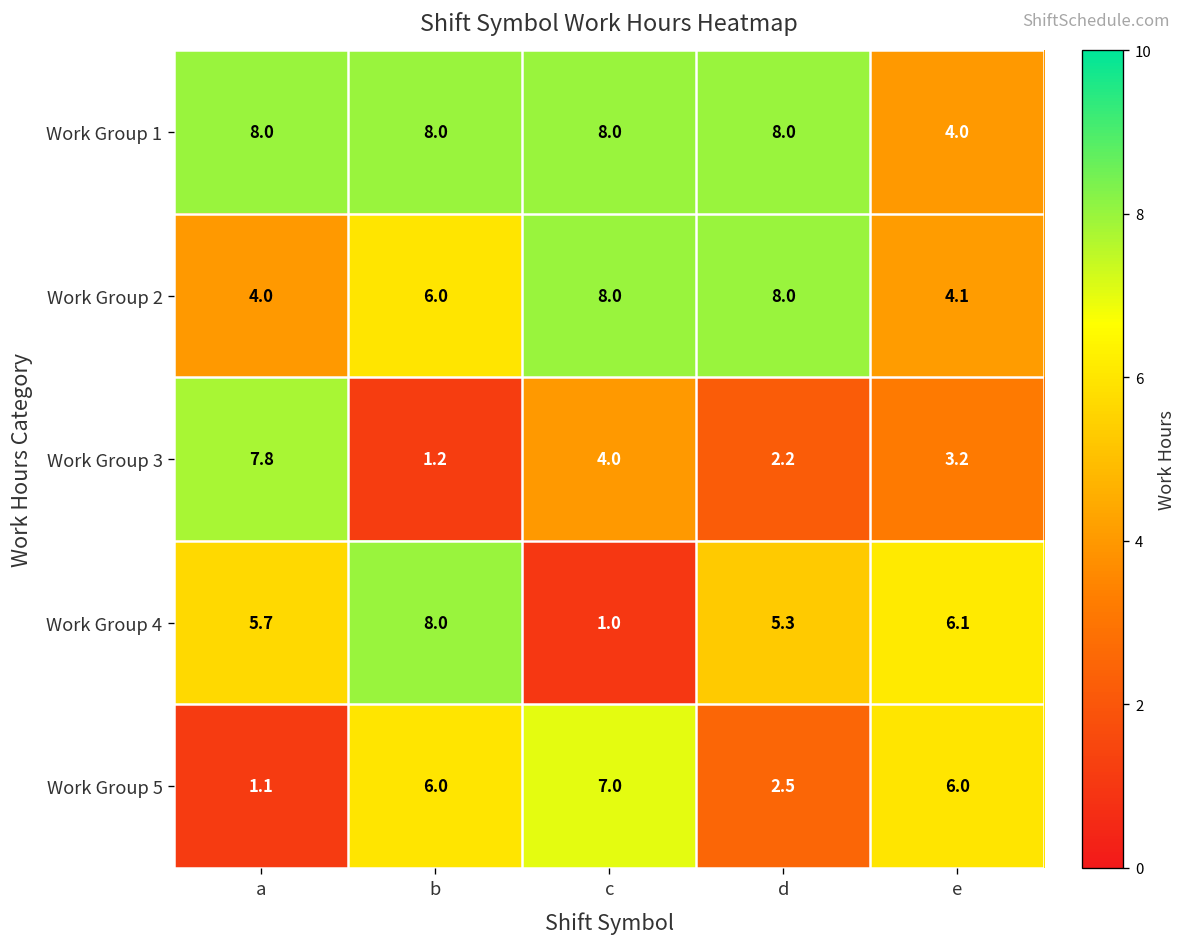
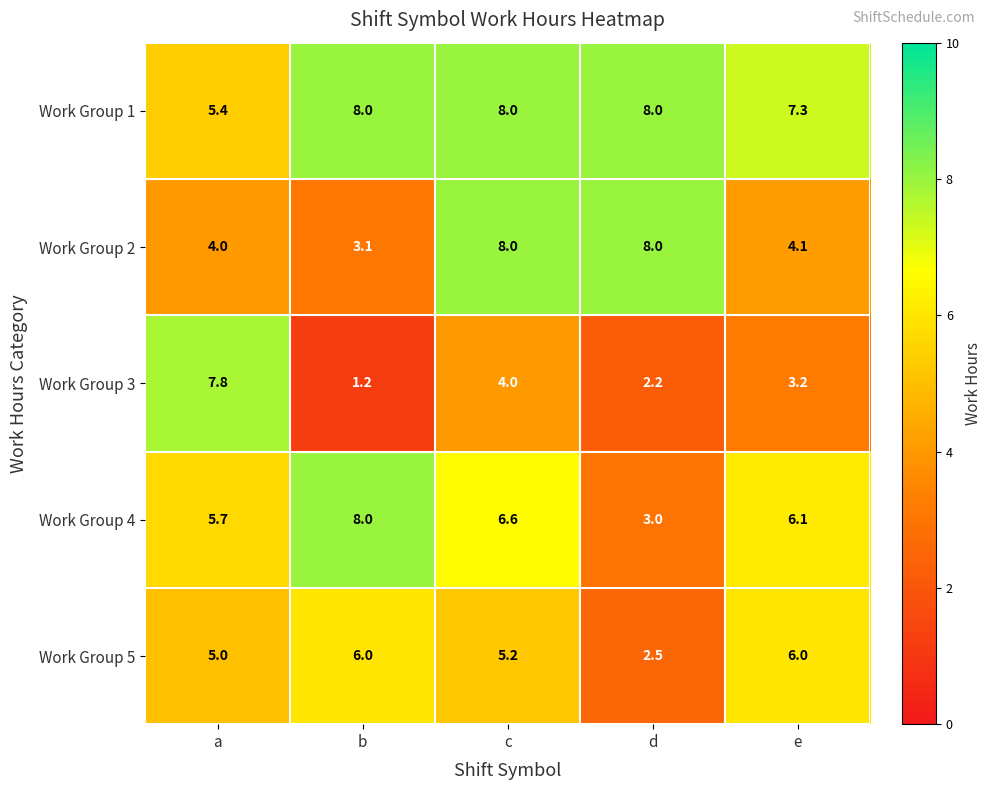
  {
    "Work Group 1": {
-     "a": 8.0,
+     "a": 5.4,
      "b": 8.0,
      "c": 8.0,
      "d": 8.0,
-     "e": 4.0
+     "e": 7.3
    },
    "Work Group 2": {
      "a": 4.0,
-     "b": 6.0,
+     "b": 3.1,
      "c": 8.0,
      "d": 8.0,
      "e": 4.1
    },
    "Work Group 3": {
      "a": 7.8,
      "b": 1.2,
      "c": 4.0,
      "d": 2.2,
      "e": 3.2
    },
    "Work Group 4": {
      "a": 5.7,
      "b": 8.0,
-     "c": 1.0,
-     "d": 5.3,
+     "c": 6.6,
+     "d": 3.0,
      "e": 6.1
    },
    "Work Group 5": {
-     "a": 1.1,
+     "a": 5.0,
      "b": 6.0,
-     "c": 7.0,
+     "c": 5.2,
      "d": 2.5,
      "e": 6.0
    }
  }
